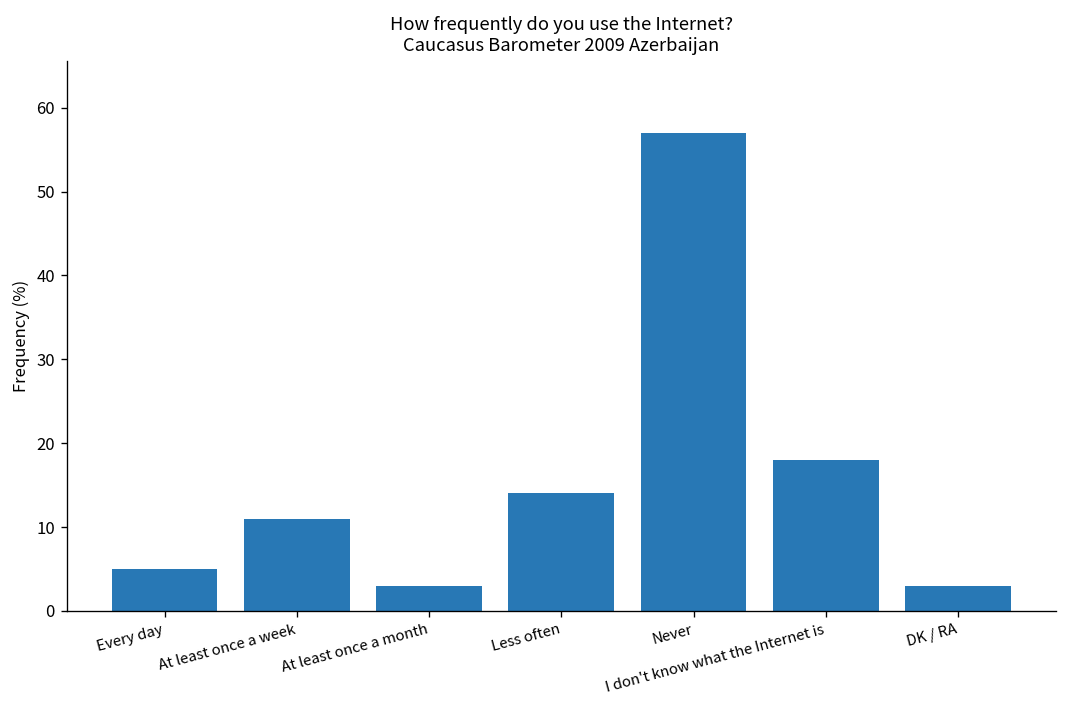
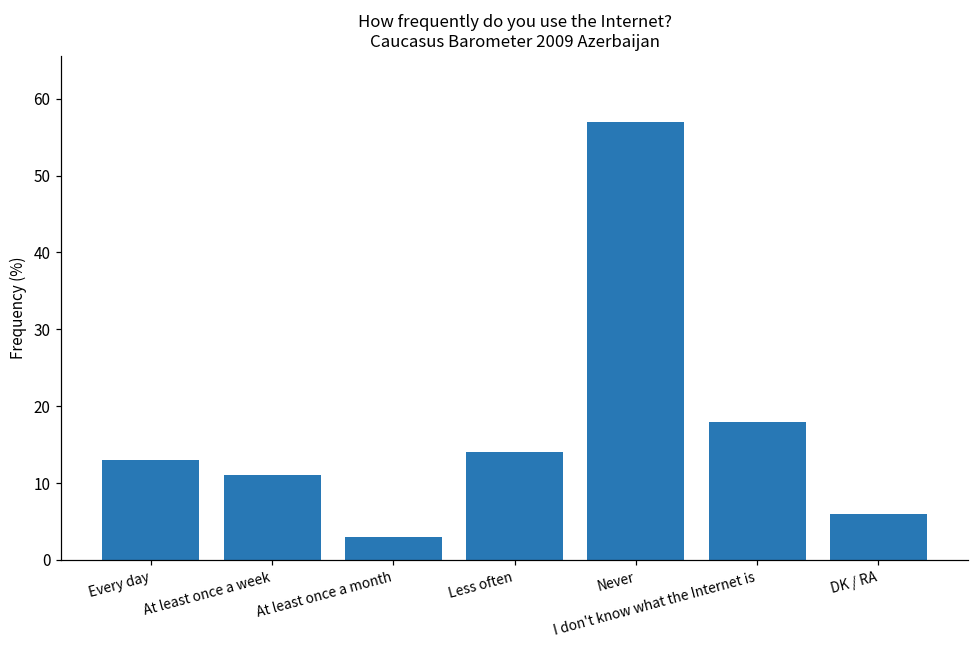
  {
-   "Every day": 5,
+   "Every day": 13,
    "At least once a week": 11,
    "At least once a month": 3,
    "Less often": 14,
    "Never": 57,
    "I don't know what the Internet is": 18,
-   "DK / RA": 3
+   "DK / RA": 6
  }
